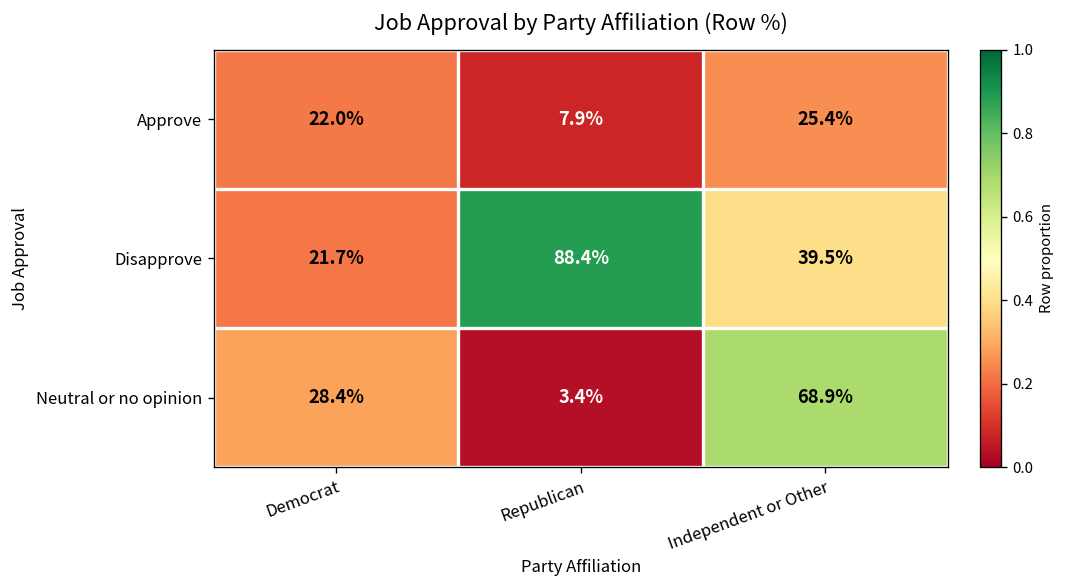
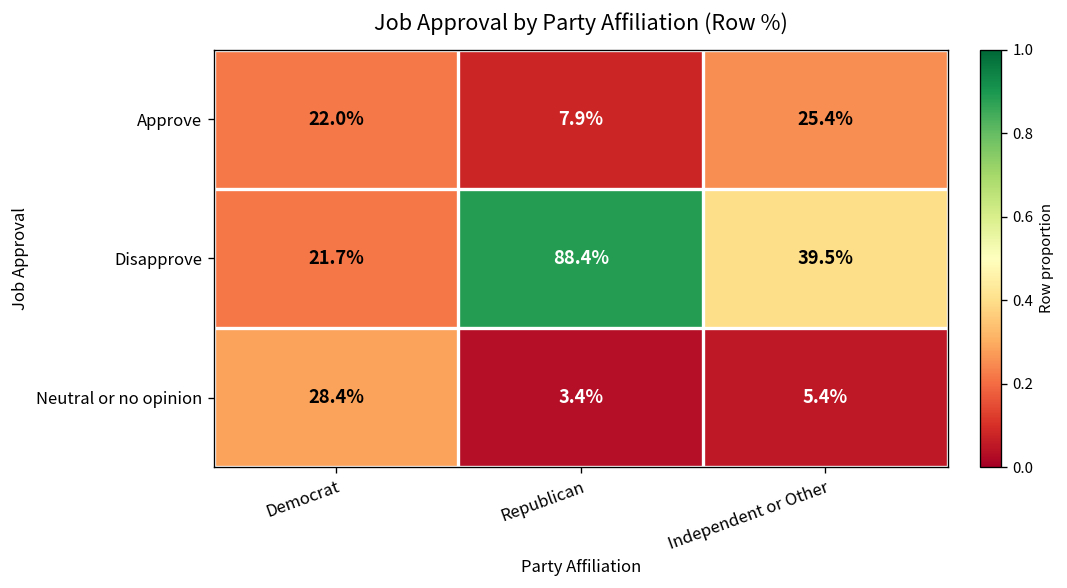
  {
    "Approve": {
      "Democrat": "22.0%",
      "Republican": "7.9%",
      "Independent or Other": "25.4%"
    },
    "Disapprove": {
      "Democrat": "21.7%",
      "Republican": "88.4%",
      "Independent or Other": "39.5%"
    },
    "Neutral or no opinion": {
      "Democrat": "28.4%",
      "Republican": "3.4%",
-     "Independent or Other": "68.9%"
+     "Independent or Other": "5.4%"
    }
  }
